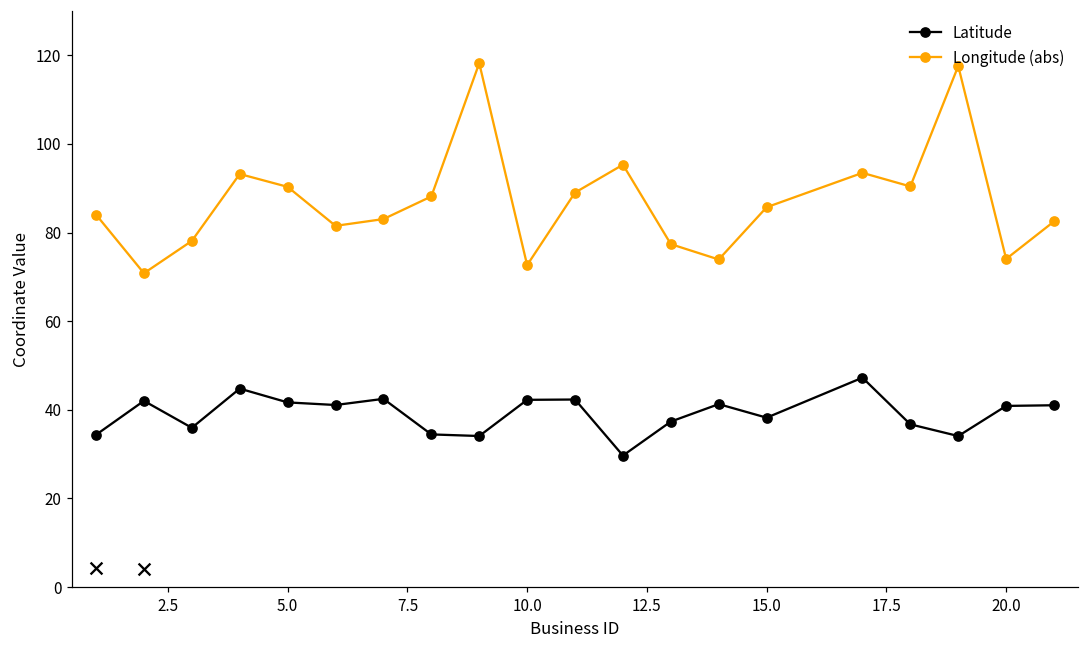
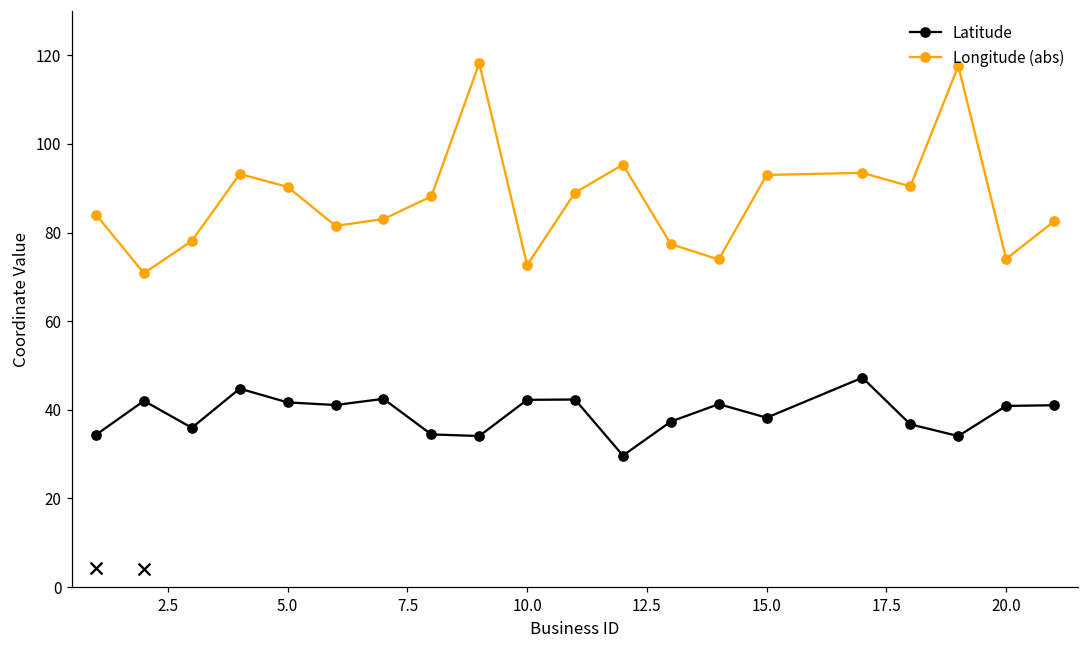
  {
    "Longitude (abs)": {
      "5.0": 90,
      "10.0": 73,
-     "15.0": 86,
+     "15.0": 93,
      "20.0": 74
    }
  }
